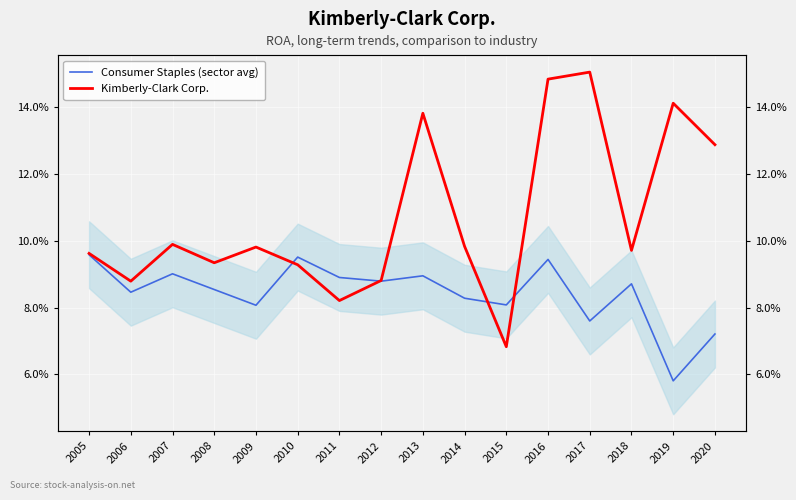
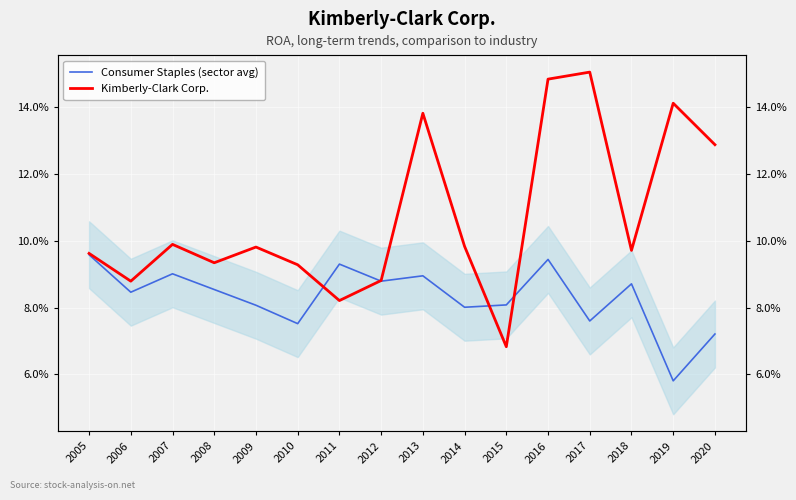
  {
    "Consumer Staples (sector avg)": {
      "2006": "8.5%",
      "2007": "9.0%",
      "2008": "8.5%",
      "2009": "8.1%",
-     "2010": "9.5%",
-     "2011": "8.9%",
+     "2010": "7.5%",
+     "2011": "9.3%",
      "2013": "9.0%",
-     "2014": "8.3%",
+     "2014": "8.0%",
      "2015": "8.1%",
      "2016": "9.4%",
      "2017": "7.6%",
      "2018": "8.7%",
      "2019": "5.8%",
      "2020": "7.2%"
    },
    "Kimberly-Clark Corp.": {
      "2006": "8.8%",
      "2007": "9.9%",
      "2008": "9.3%",
      "2009": "9.8%",
      "2010": "9.3%",
      "2011": "8.2%",
      "2013": "13.8%",
      "2014": "9.8%",
      "2015": "6.8%",
      "2016": "14.8%",
      "2017": "15.0%",
      "2019": "14.1%",
      "2020": "12.9%"
    }
  }
